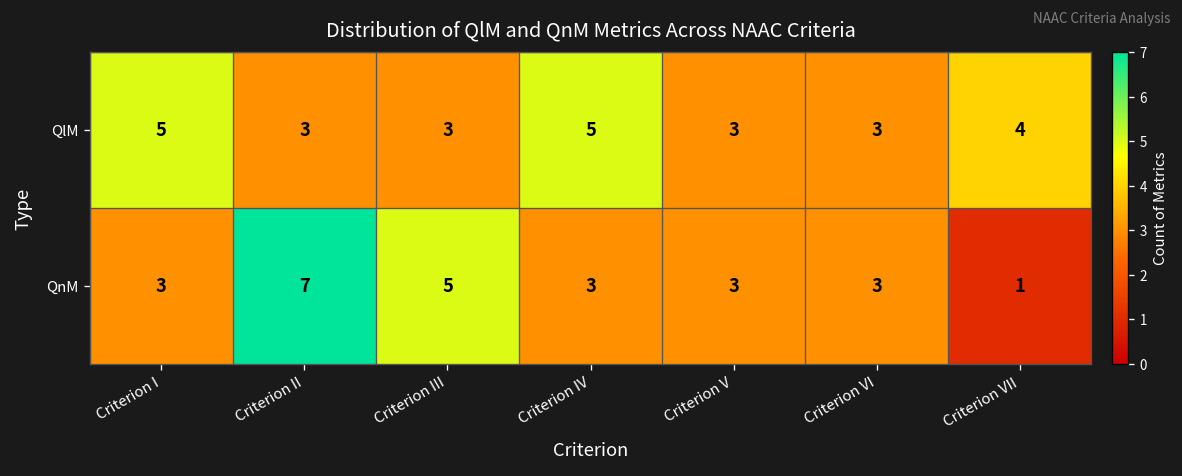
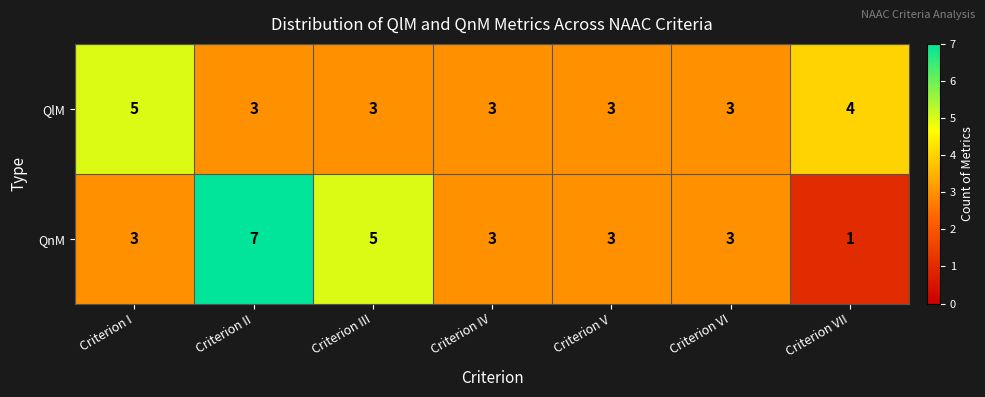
  {
    "QlM": {
      "Criterion I": 5,
      "Criterion II": 3,
      "Criterion III": 3,
-     "Criterion IV": 5,
+     "Criterion IV": 3,
      "Criterion V": 3,
      "Criterion VI": 3,
      "Criterion VII": 4
    },
    "QnM": {
      "Criterion I": 3,
      "Criterion II": 7,
      "Criterion III": 5,
      "Criterion IV": 3,
      "Criterion V": 3,
      "Criterion VI": 3,
      "Criterion VII": 1
    }
  }
